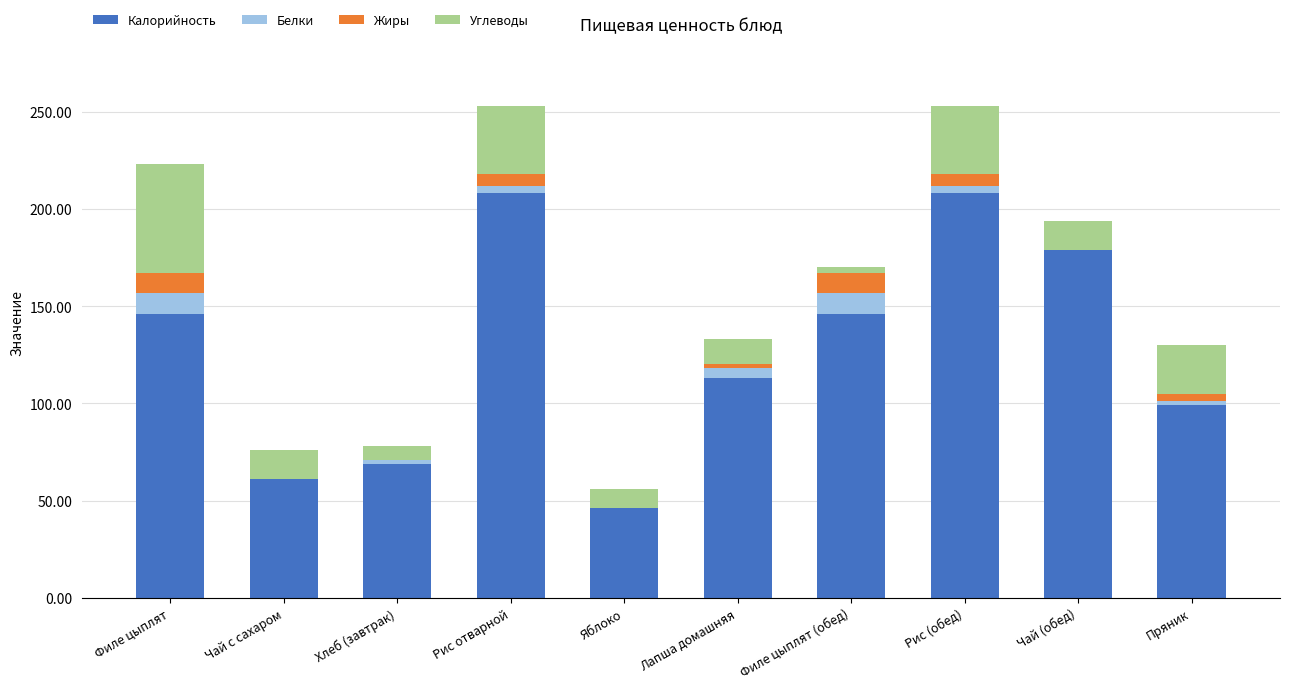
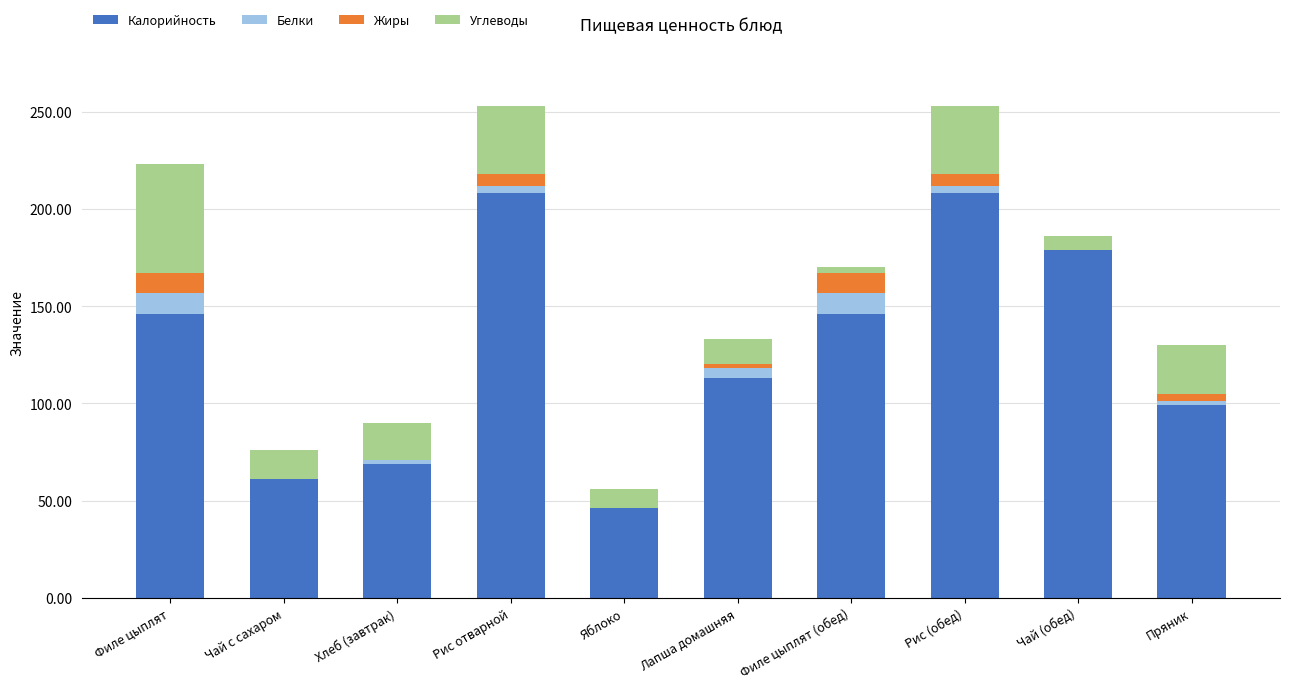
  {
    "Калорийность": {
      "Филе цыплят": 146,
      "Чай с сахаром": 61,
      "Хлеб (завтрак)": 69,
      "Рис отварной": 208,
      "Яблоко": 46,
      "Лапша домашняя": 113,
      "Филе цыплят (обед)": 146,
      "Рис (обед)": 208,
      "Чай (обед)": 179,
      "Пряник": 99
    },
    "Белки": {
      "Филе цыплят": 11,
      "Чай с сахаром": 0,
      "Хлеб (завтрак)": 2,
      "Рис отварной": 4,
      "Яблоко": 0,
      "Лапша домашняя": 5,
      "Филе цыплят (обед)": 11,
      "Рис (обед)": 4,
      "Чай (обед)": 0,
      "Пряник": 2
    },
    "Жиры": {
      "Филе цыплят": 10,
      "Чай с сахаром": 0,
      "Хлеб (завтрак)": 0,
      "Рис отварной": 6,
      "Яблоко": 0,
      "Лапша домашняя": 2,
      "Филе цыплят (обед)": 10,
      "Рис (обед)": 6,
      "Чай (обед)": 0,
      "Пряник": 4
    },
    "Углеводы": {
      "Филе цыплят": 56,
      "Чай с сахаром": 15,
-     "Хлеб (завтрак)": 7,
+     "Хлеб (завтрак)": 19,
      "Рис отварной": 35,
      "Яблоко": 10,
      "Лапша домашняя": 13,
      "Филе цыплят (обед)": 3,
      "Рис (обед)": 35,
-     "Чай (обед)": 15,
+     "Чай (обед)": 7,
      "Пряник": 25
    }
  }
